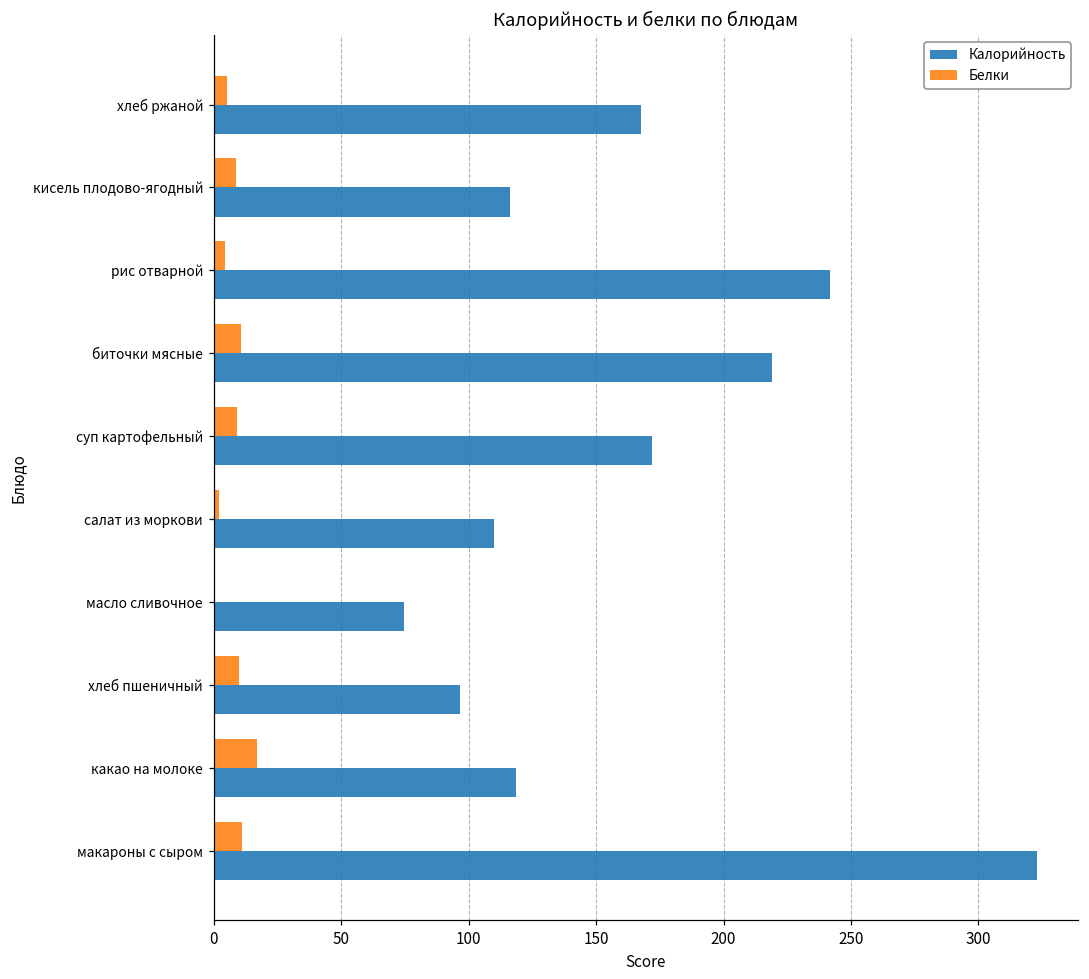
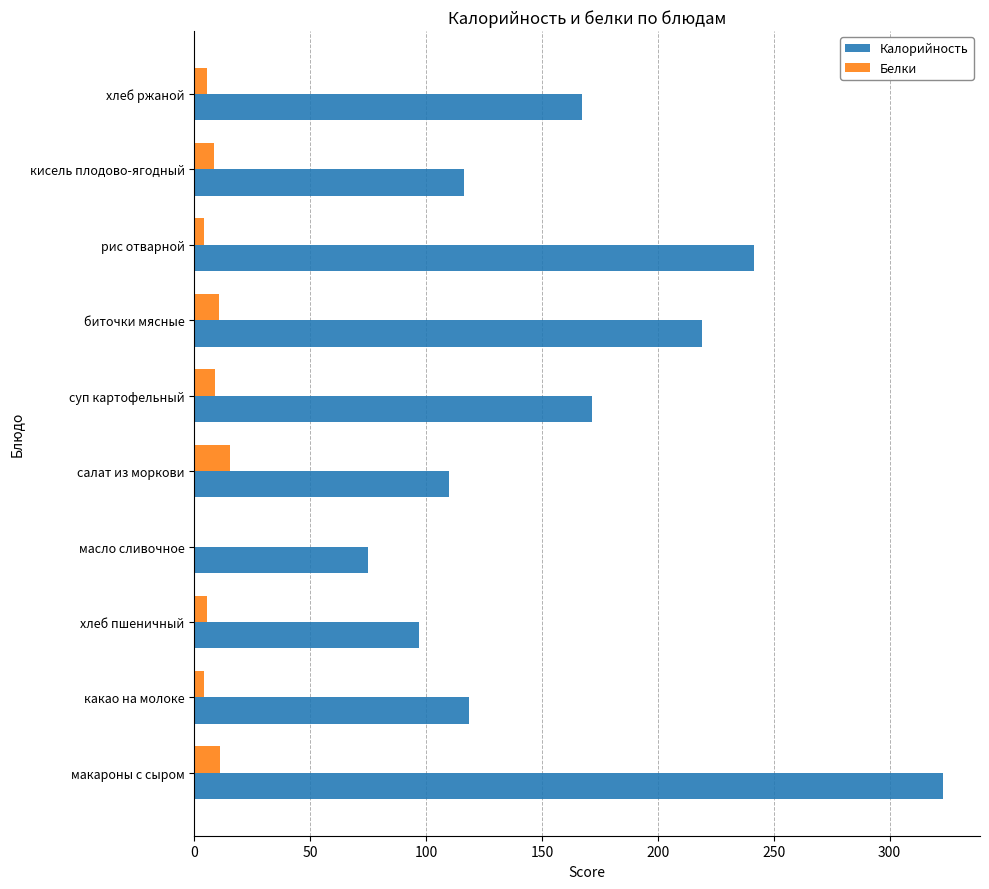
  {
    "Калорийность": {
      "хлеб ржаной": 168,
      "кисель плодово-ягодный": 116,
      "рис отварной": 242,
      "биточки мясные": 219,
      "суп картофельный": 172,
      "салат из моркови": 110,
      "масло сливочное": 75,
      "хлеб пшеничный": 97,
      "какао на молоке": 119,
      "макароны с сыром": 323
    },
    "Белки": {
      "хлеб ржаной": 5,
      "кисель плодово-ягодный": 9,
      "рис отварной": 4,
      "биточки мясные": 11,
      "суп картофельный": 9,
-     "салат из моркови": 2,
-     "хлеб пшеничный": 10,
-     "какао на молоке": 17,
+     "салат из моркови": 15,
+     "хлеб пшеничный": 5,
+     "какао на молоке": 4,
      "макароны с сыром": 11
    }
  }
